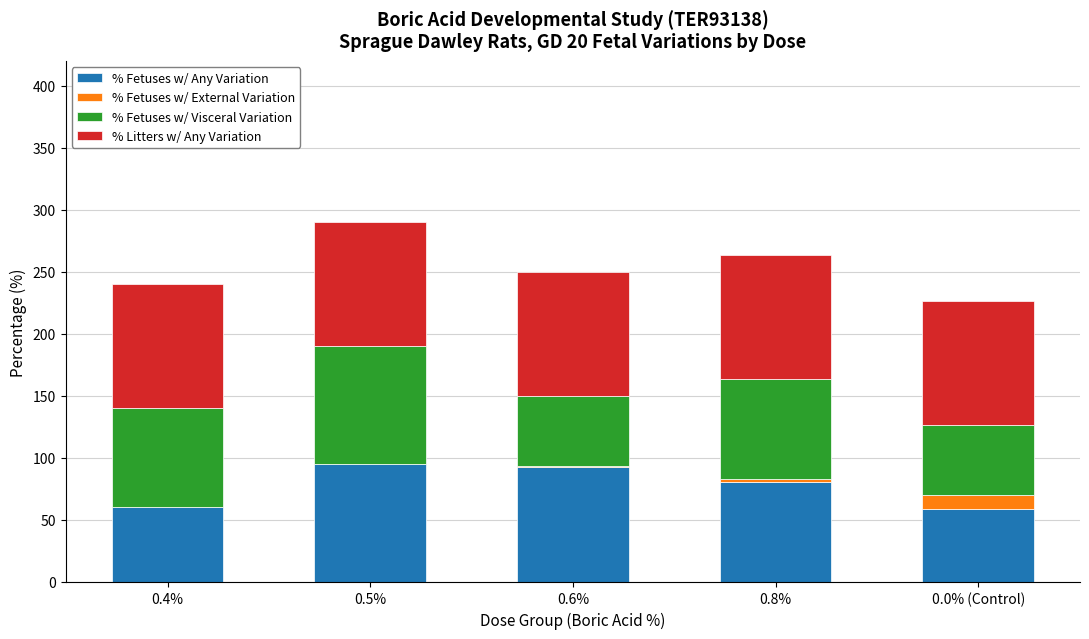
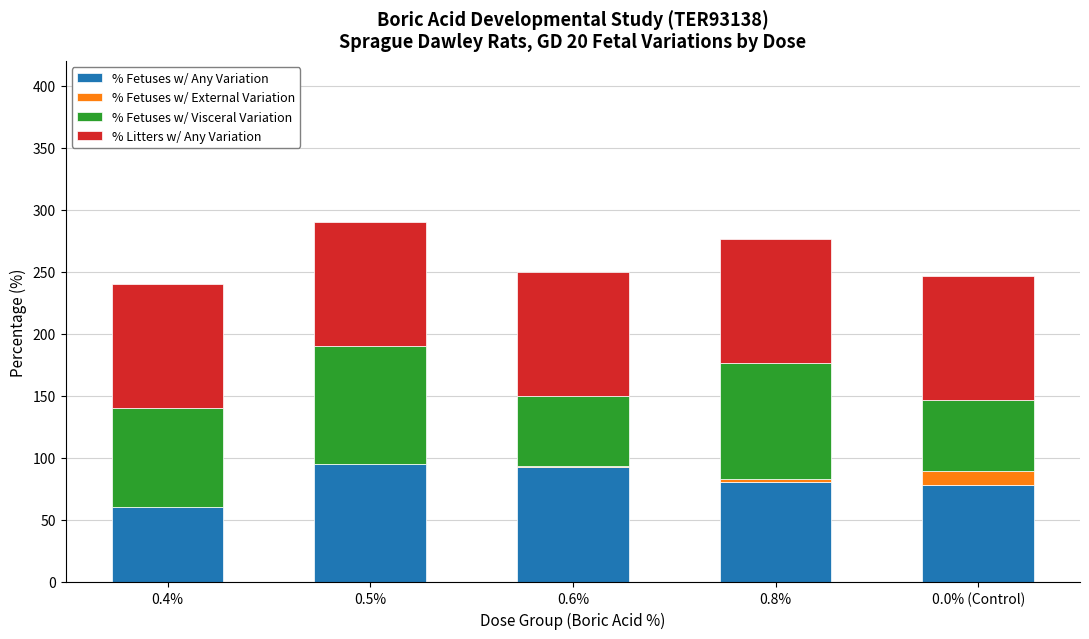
  {
    "% Fetuses w/ Any Variation": {
      "0.4%": 61,
      "0.5%": 95,
      "0.6%": 92,
      "0.8%": 81,
-     "0.0% (Control)": 58
+     "0.0% (Control)": 78
    },
    "% Fetuses w/ External Variation": {
      "0.4%": 0,
      "0.5%": 0,
      "0.8%": 2,
      "0.0% (Control)": 11
    },
    "% Fetuses w/ Visceral Variation": {
      "0.4%": 80,
      "0.5%": 95,
      "0.6%": 57,
-     "0.8%": 81,
+     "0.8%": 93,
      "0.0% (Control)": 57
    },
    "% Litters w/ Any Variation": {
      "0.4%": 100,
      "0.5%": 100,
      "0.6%": 100,
      "0.8%": 100,
      "0.0% (Control)": 100
    }
  }
